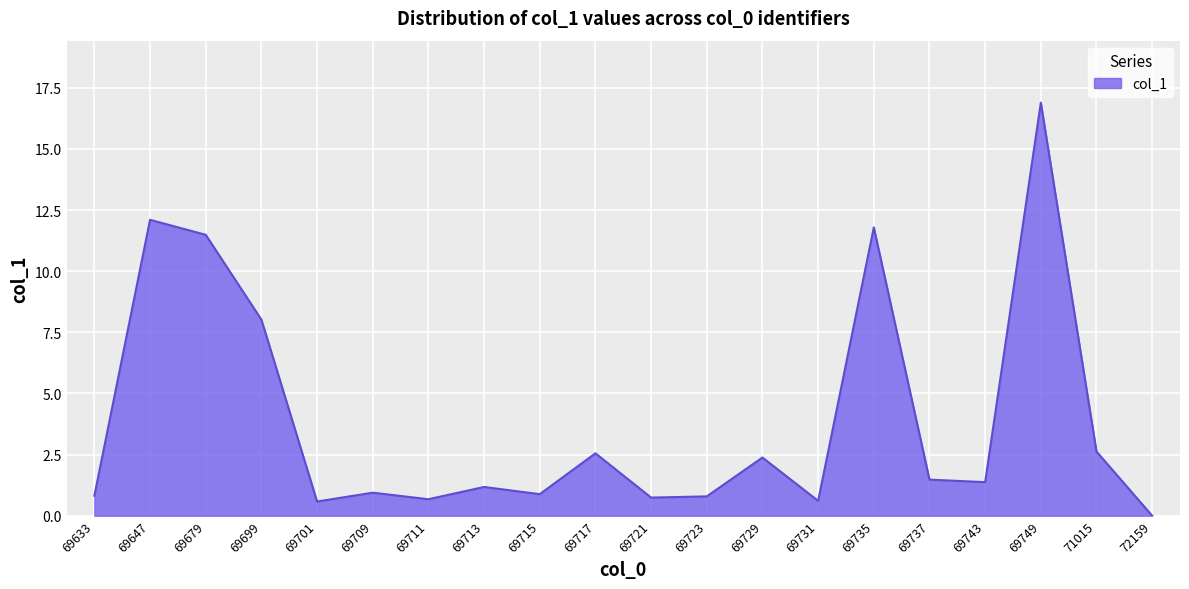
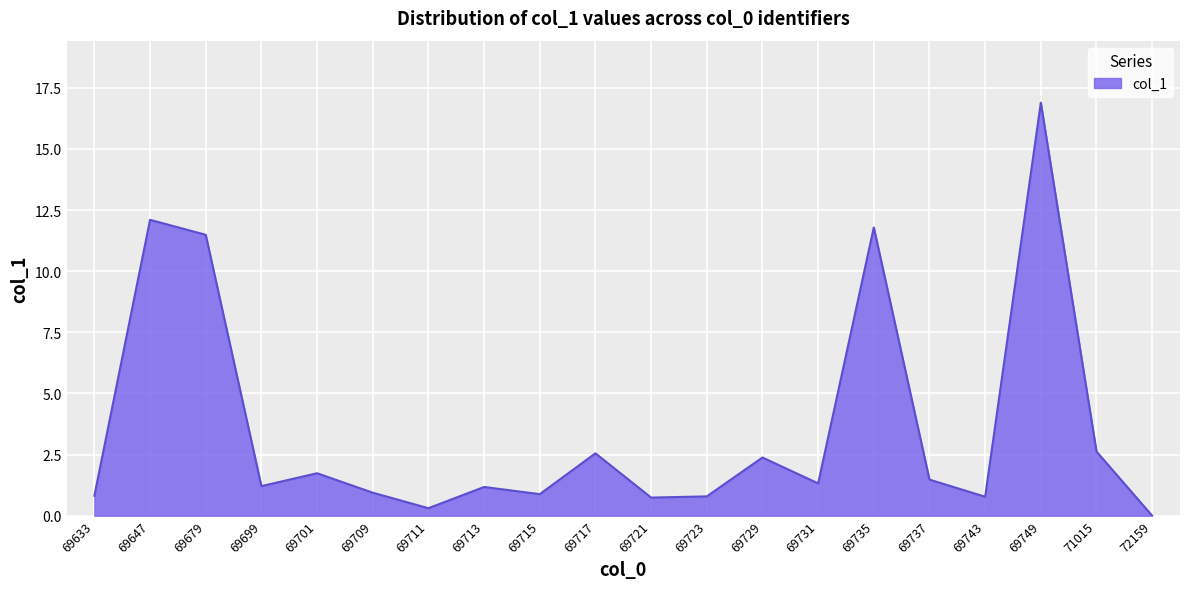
  {
    "69633": 0.8,
    "69647": 12.1,
    "69679": 11.5,
-   "69699": 8.0,
-   "69701": 0.6,
+   "69699": 1.2,
+   "69701": 1.7,
    "69709": 0.9,
-   "69711": 0.7,
+   "69711": 0.3,
    "69713": 1.2,
    "69715": 0.9,
    "69717": 2.6,
    "69721": 0.7,
    "69723": 0.8,
    "69729": 2.4,
-   "69731": 0.6,
+   "69731": 1.3,
    "69735": 11.8,
    "69737": 1.5,
-   "69743": 1.4,
+   "69743": 0.8,
    "69749": 16.9,
    "71015": 2.6,
    "72159": 0.0
  }
